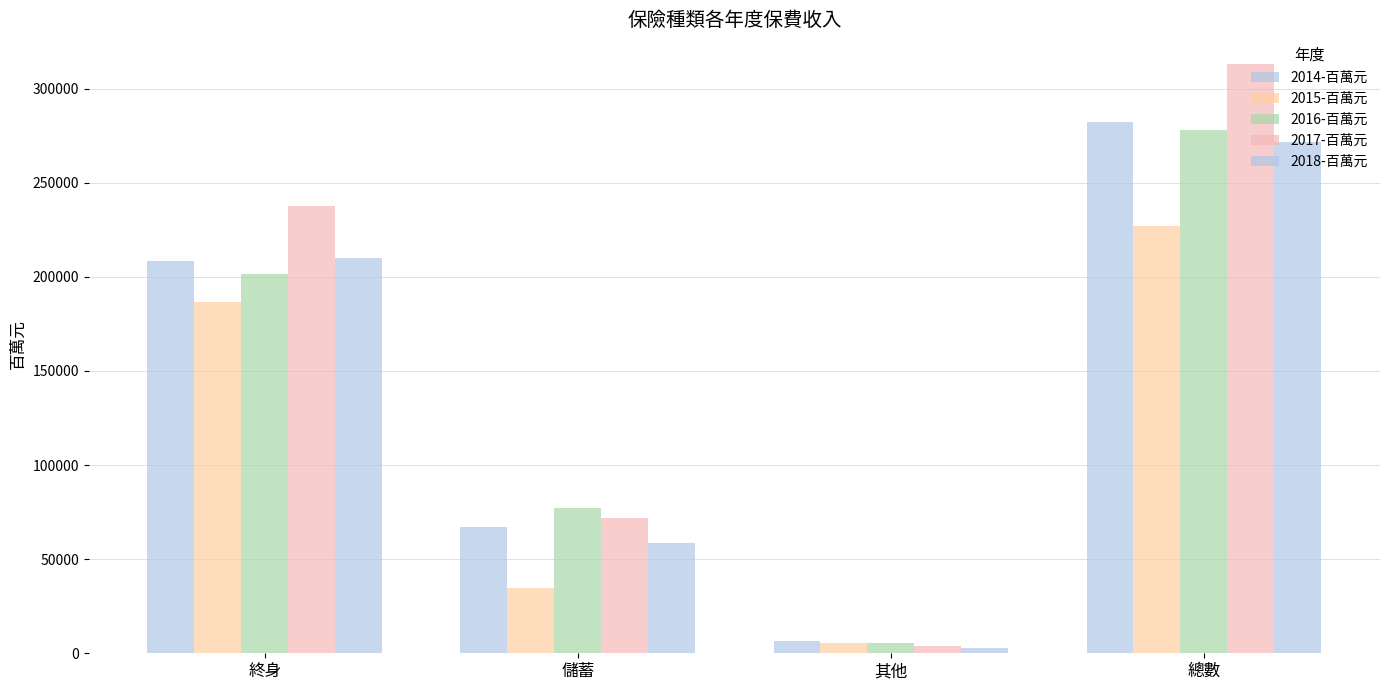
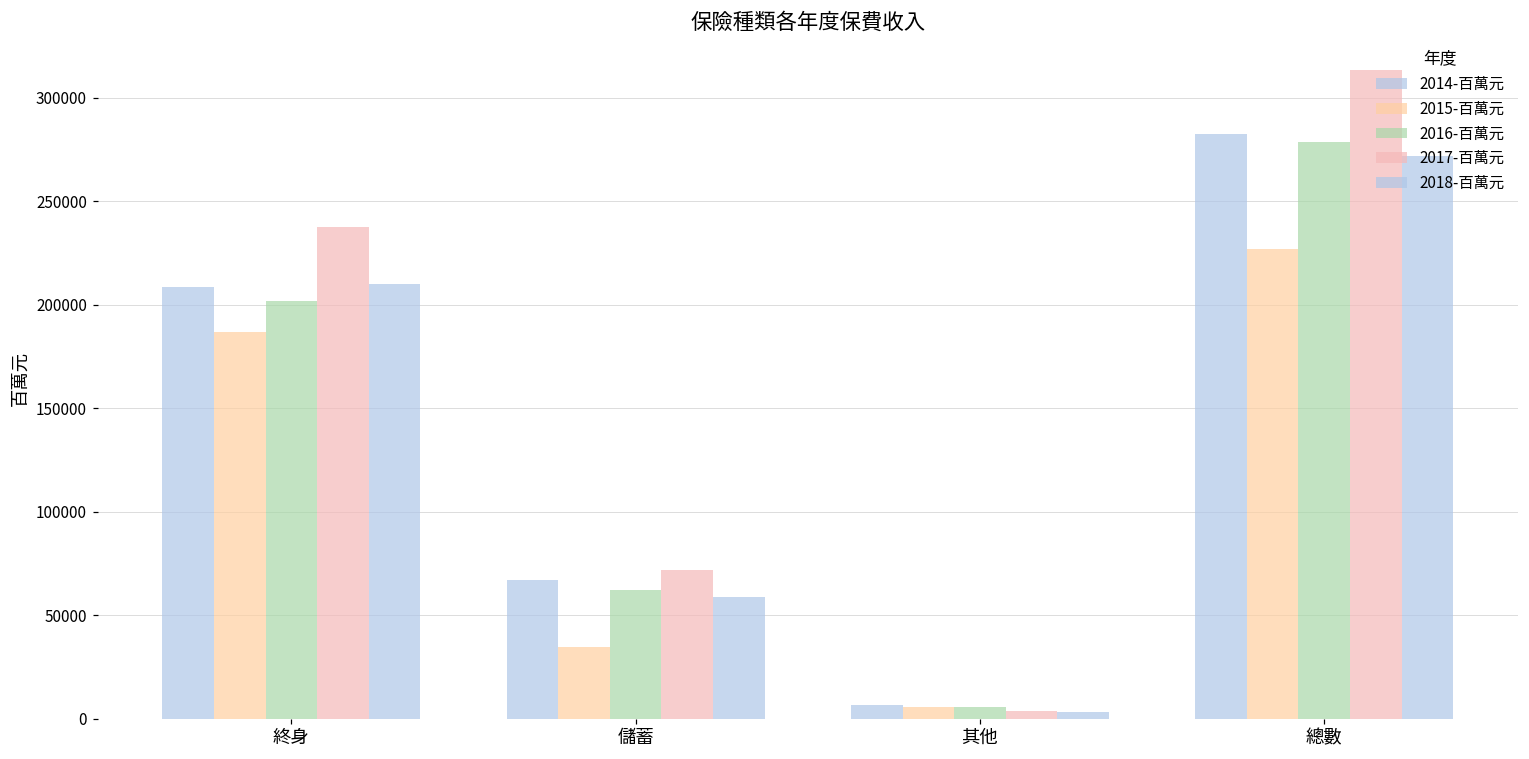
  {
    "2016-百萬元": {
      "終身": 202000,
-     "儲蓄": 77000,
+     "儲蓄": 62000,
      "其他": 6000,
      "總數": 278000
    }
  }
